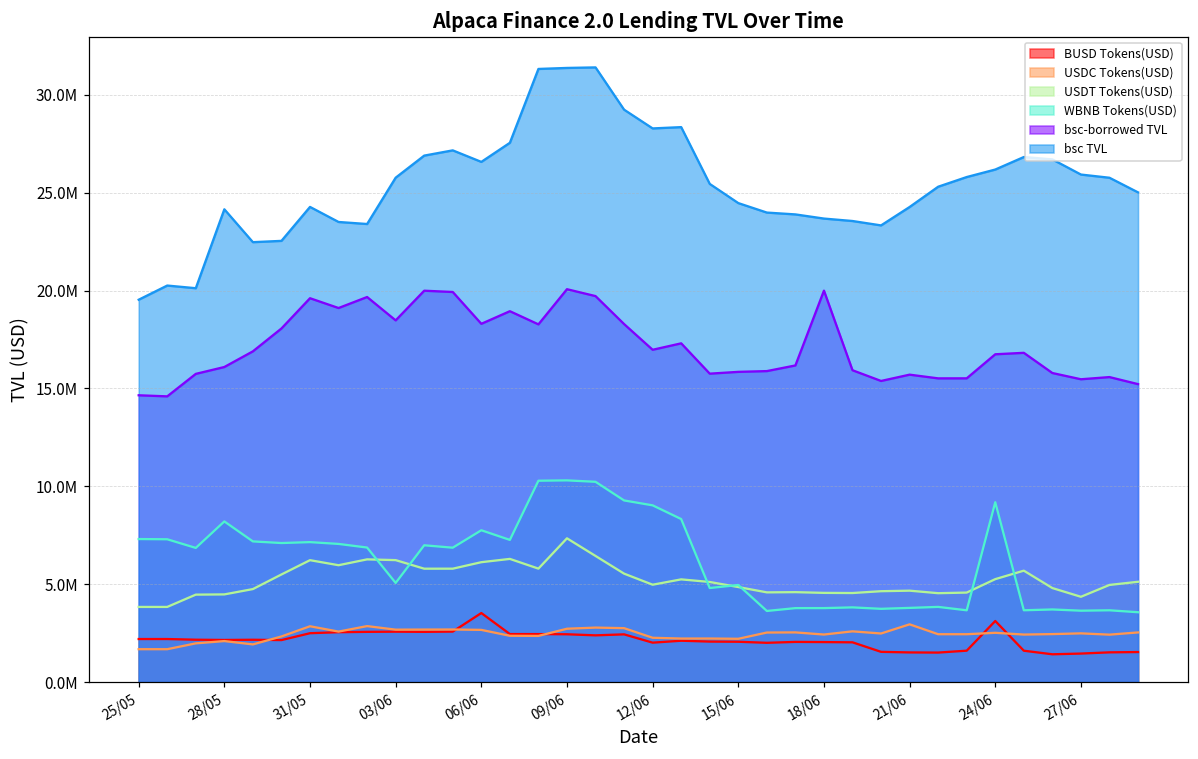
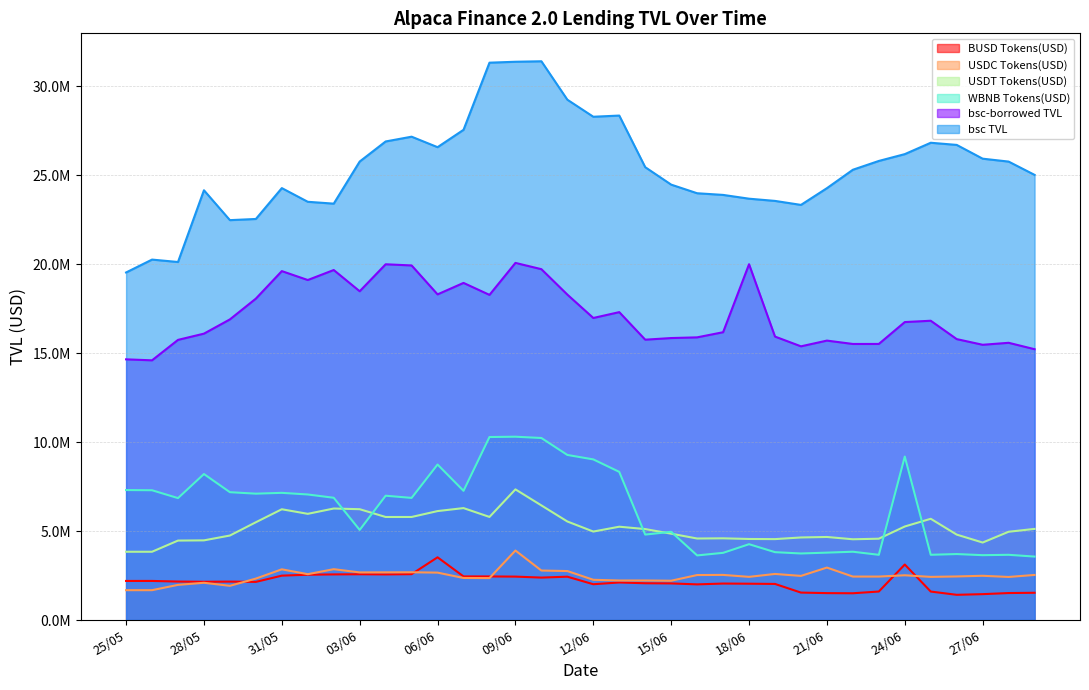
  {
    "BUSD Tokens(USD)": {
      "25/05": 2200000,
      "31/05": 2500000,
      "06/06": 3500000,
      "09/06": 2400000,
      "12/06": 2000000,
      "15/06": 2100000,
      "18/06": 2000000,
      "21/06": 1500000,
      "24/06": 3100000,
      "27/06": 1500000
    },
    "USDC Tokens(USD)": {
      "25/05": 1700000,
      "31/05": 2800000,
      "06/06": 2700000,
-     "09/06": 2700000,
+     "09/06": 3900000,
      "12/06": 2300000,
      "15/06": 2200000,
      "18/06": 2400000,
      "21/06": 2900000,
      "24/06": 2500000,
      "27/06": 2500000
    },
    "USDT Tokens(USD)": {
      "25/05": 3800000,
      "28/05": 4500000,
      "31/05": 6200000,
      "03/06": 6200000,
      "06/06": 6100000,
      "09/06": 7300000,
      "12/06": 5000000,
      "18/06": 4600000,
      "21/06": 4700000,
      "24/06": 5300000,
      "27/06": 4400000
    },
    "WBNB Tokens(USD)": {
      "25/05": 7300000,
      "28/05": 8200000,
      "31/05": 7100000,
      "03/06": 5100000,
-     "06/06": 7800000,
+     "06/06": 8700000,
      "09/06": 10300000,
      "12/06": 9000000,
-     "18/06": 3800000,
+     "18/06": 4300000,
      "21/06": 3800000,
      "24/06": 9200000,
      "27/06": 3600000
    },
    "bsc-borrowed TVL": {
      "25/05": 14600000,
      "28/05": 16100000,
      "31/05": 19600000,
      "03/06": 18500000,
      "06/06": 18300000,
      "09/06": 20100000,
      "12/06": 17000000,
      "15/06": 15800000,
      "18/06": 20000000,
      "21/06": 15700000,
      "24/06": 16700000,
      "27/06": 15500000
    },
    "bsc TVL": {
      "25/05": 19500000,
      "28/05": 24100000,
      "31/05": 24300000,
      "03/06": 25800000,
      "06/06": 26600000,
      "09/06": 31400000,
      "12/06": 28300000,
      "15/06": 24500000,
      "18/06": 23700000,
      "21/06": 24300000,
      "24/06": 26200000,
      "27/06": 25900000
    }
  }
